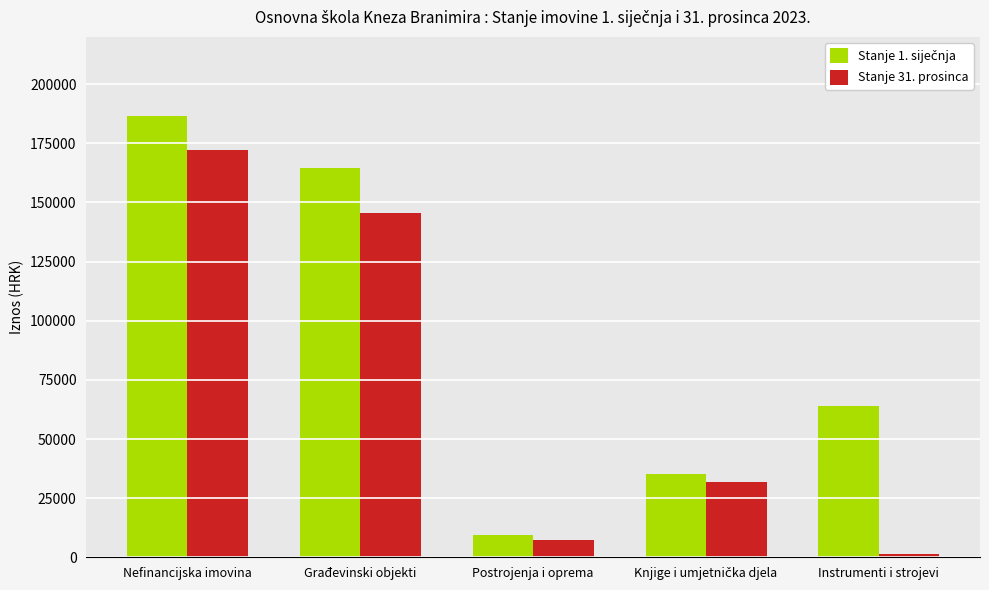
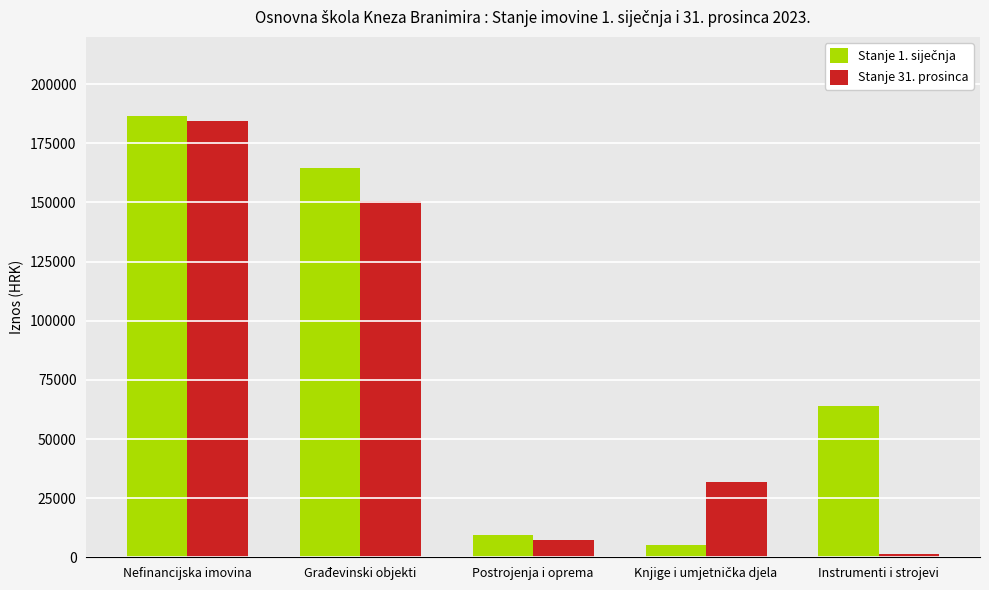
  {
    "Stanje 1. siječnja": {
      "Nefinancijska imovina": 186000,
      "Građevinski objekti": 165000,
      "Postrojenja i oprema": 9000,
-     "Knjige i umjetnička djela": 35000,
+     "Knjige i umjetnička djela": 5000,
      "Instrumenti i strojevi": 64000
    },
    "Stanje 31. prosinca": {
-     "Nefinancijska imovina": 172000,
-     "Građevinski objekti": 146000,
+     "Nefinancijska imovina": 184000,
+     "Građevinski objekti": 150000,
      "Postrojenja i oprema": 7000,
      "Knjige i umjetnička djela": 32000,
      "Instrumenti i strojevi": 1000
    }
  }
